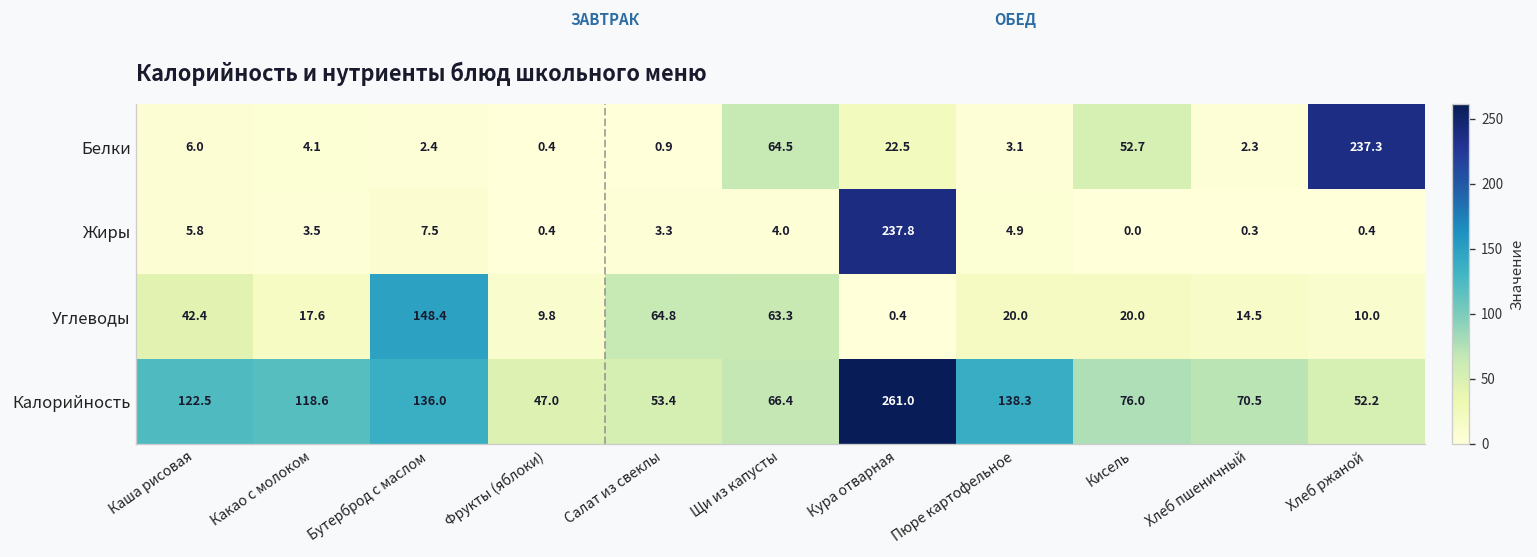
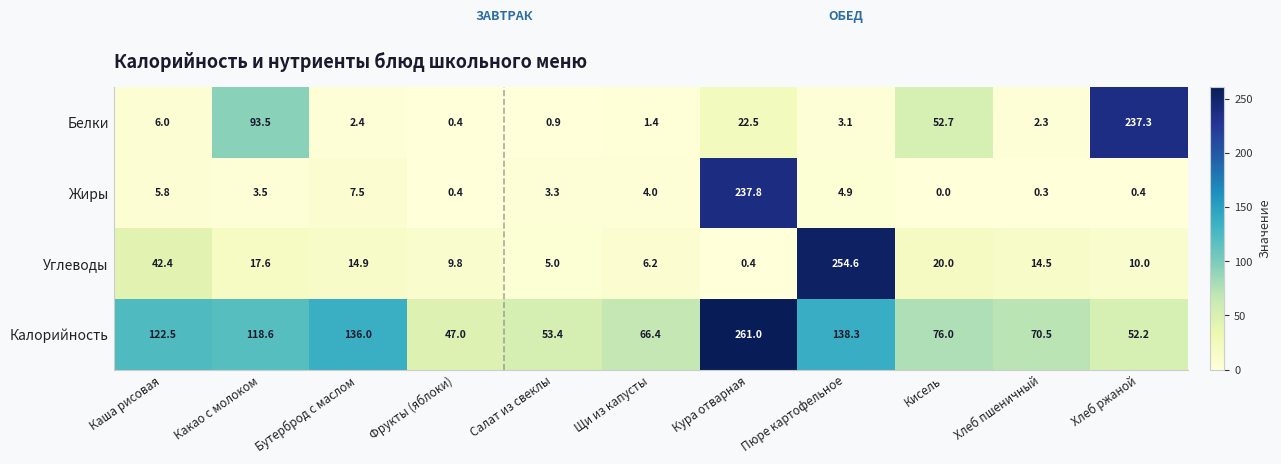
  {
    "Белки": {
      "Каша рисовая": 6.0,
-     "Какао с молоком": 4.1,
+     "Какао с молоком": 93.5,
      "Бутерброд с маслом": 2.4,
      "Фрукты (яблоки)": 0.4,
      "Салат из свеклы": 0.9,
-     "Щи из капусты": 64.5,
+     "Щи из капусты": 1.4,
      "Кура отварная": 22.5,
      "Пюре картофельное": 3.1,
      "Кисель": 52.7,
      "Хлеб пшеничный": 2.3,
      "Хлеб ржаной": 237.3
    },
    "Жиры": {
      "Каша рисовая": 5.8,
      "Какао с молоком": 3.5,
      "Бутерброд с маслом": 7.5,
      "Фрукты (яблоки)": 0.4,
      "Салат из свеклы": 3.3,
      "Щи из капусты": 4.0,
      "Кура отварная": 237.8,
      "Пюре картофельное": 4.9,
      "Кисель": 0.0,
      "Хлеб пшеничный": 0.3,
      "Хлеб ржаной": 0.4
    },
    "Углеводы": {
      "Каша рисовая": 42.4,
      "Какао с молоком": 17.6,
-     "Бутерброд с маслом": 148.4,
+     "Бутерброд с маслом": 14.9,
      "Фрукты (яблоки)": 9.8,
-     "Салат из свеклы": 64.8,
-     "Щи из капусты": 63.3,
+     "Салат из свеклы": 5.0,
+     "Щи из капусты": 6.2,
      "Кура отварная": 0.4,
-     "Пюре картофельное": 20.0,
+     "Пюре картофельное": 254.6,
      "Кисель": 20.0,
      "Хлеб пшеничный": 14.5,
      "Хлеб ржаной": 10.0
    },
    "Калорийность": {
      "Каша рисовая": 122.5,
      "Какао с молоком": 118.6,
      "Бутерброд с маслом": 136.0,
      "Фрукты (яблоки)": 47.0,
      "Салат из свеклы": 53.4,
      "Щи из капусты": 66.4,
      "Кура отварная": 261.0,
      "Пюре картофельное": 138.3,
      "Кисель": 76.0,
      "Хлеб пшеничный": 70.5,
      "Хлеб ржаной": 52.2
    }
  }
